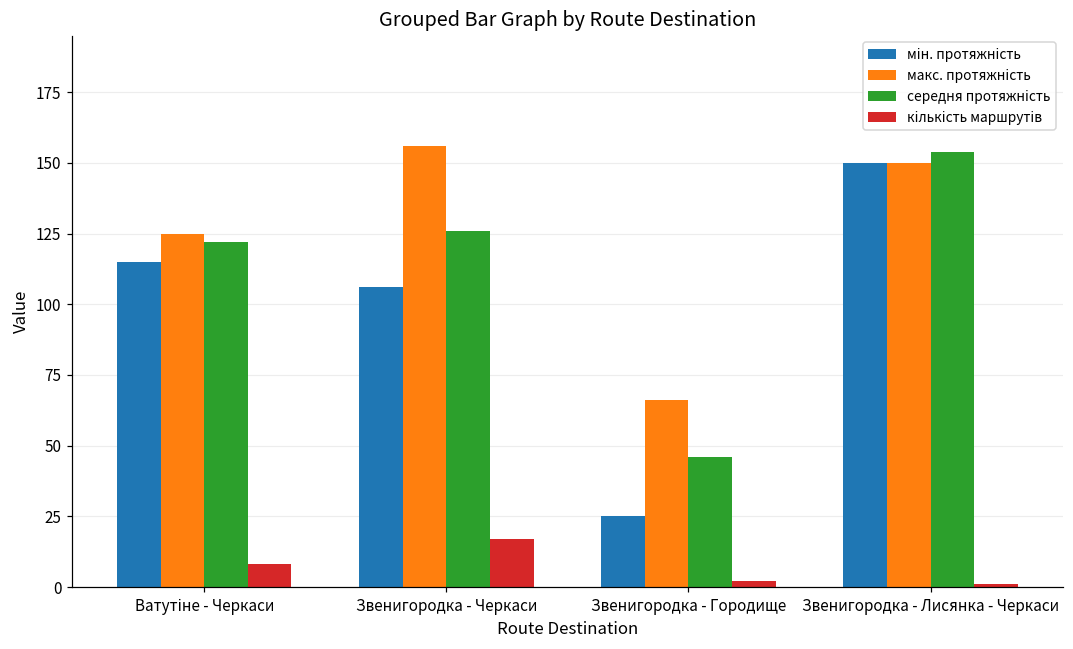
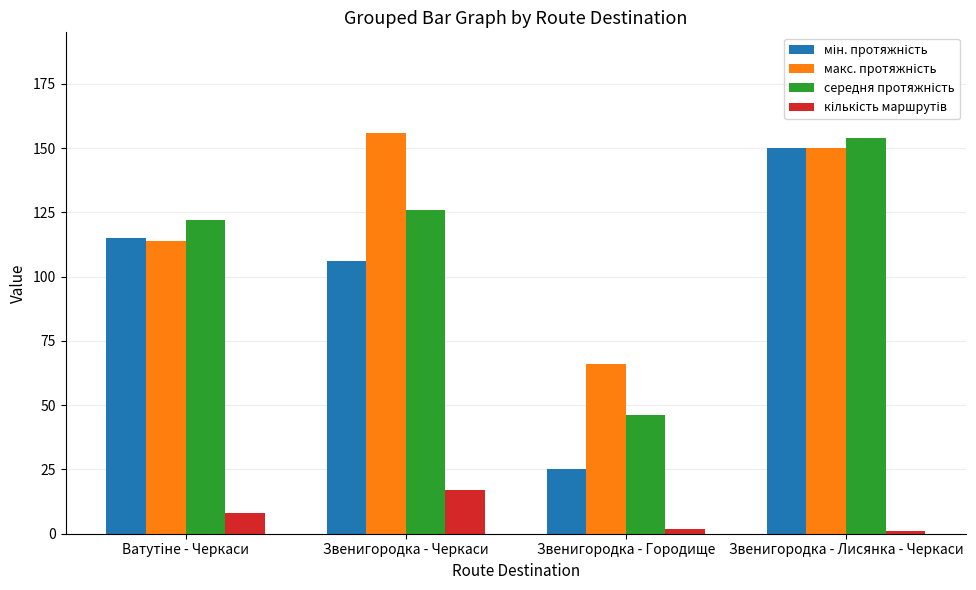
  {
    "мін. протяжність": {
      "Ватутіне - Черкаси": 115,
      "Звенигородка - Черкаси": 106,
      "Звенигородка - Городище": 25,
      "Звенигородка - Лисянка - Черкаси": 150
    },
    "макс. протяжність": {
-     "Ватутіне - Черкаси": 125,
+     "Ватутіне - Черкаси": 114,
      "Звенигородка - Черкаси": 156,
      "Звенигородка - Городище": 66,
      "Звенигородка - Лисянка - Черкаси": 150
    },
    "середня протяжність": {
      "Ватутіне - Черкаси": 122,
      "Звенигородка - Черкаси": 126,
      "Звенигородка - Городище": 46,
      "Звенигородка - Лисянка - Черкаси": 154
    },
    "кількість маршрутів": {
      "Ватутіне - Черкаси": 8,
      "Звенигородка - Черкаси": 17,
      "Звенигородка - Городище": 2,
      "Звенигородка - Лисянка - Черкаси": 1
    }
  }
